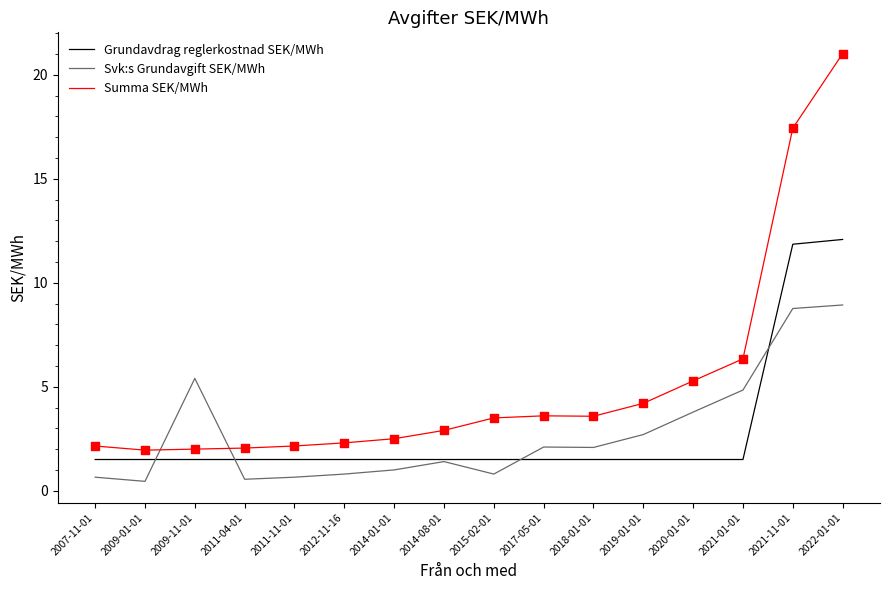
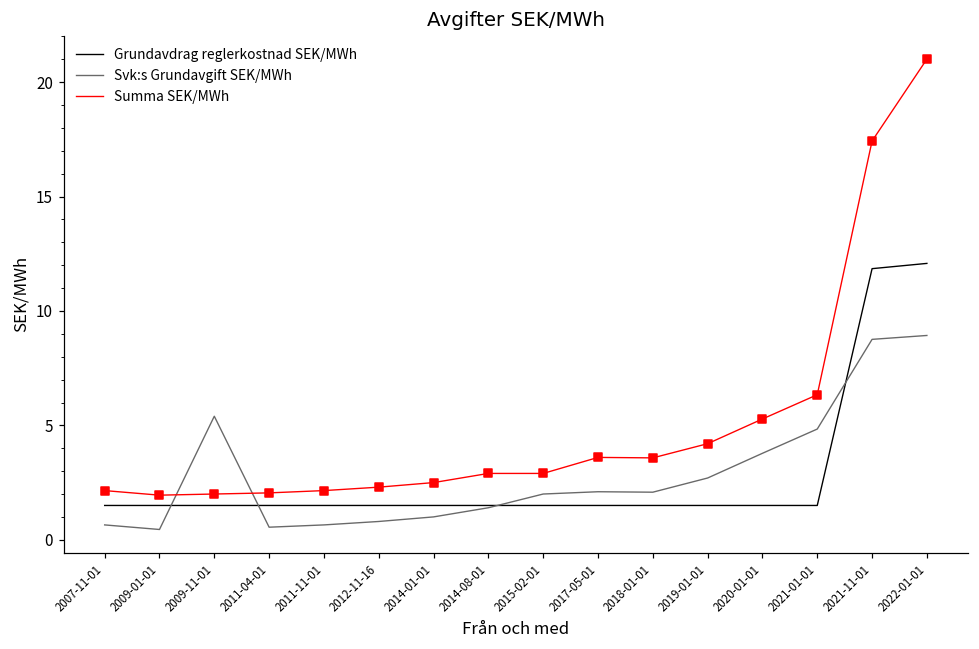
  {
    "Grundavdrag reglerkostnad SEK/MWh": {
      "2007-11-01": 1.5,
      "2009-01-01": 1.5,
      "2009-11-01": 1.5,
      "2011-04-01": 1.5,
      "2011-11-01": 1.5,
      "2012-11-16": 1.5,
      "2014-01-01": 1.5,
      "2015-02-01": 1.5,
      "2017-05-01": 1.5,
      "2018-01-01": 1.5,
      "2019-01-01": 1.5,
      "2020-01-01": 1.5,
      "2021-01-01": 1.5,
      "2021-11-01": 11.9,
      "2022-01-01": 12.1
    },
    "Svk:s Grundavgift SEK/MWh": {
      "2007-11-01": 0.7,
      "2009-01-01": 0.5,
      "2009-11-01": 5.4,
      "2011-04-01": 0.6,
      "2011-11-01": 0.7,
      "2012-11-16": 0.8,
      "2014-01-01": 1.0,
-     "2015-02-01": 0.8,
+     "2015-02-01": 2.0,
      "2017-05-01": 2.1,
      "2018-01-01": 2.1,
      "2019-01-01": 2.7,
      "2020-01-01": 3.8,
      "2021-01-01": 4.8,
      "2021-11-01": 8.8,
      "2022-01-01": 8.9
    },
    "Summa SEK/MWh": {
      "2007-11-01": 2.2,
      "2009-01-01": 2.0,
      "2009-11-01": 2.0,
      "2011-04-01": 2.1,
      "2011-11-01": 2.2,
      "2012-11-16": 2.3,
      "2014-01-01": 2.5,
      "2014-08-01": 2.9,
-     "2015-02-01": 3.5,
+     "2015-02-01": 2.9,
      "2017-05-01": 3.6,
      "2018-01-01": 3.6,
      "2019-01-01": 4.2,
      "2020-01-01": 5.3,
      "2021-01-01": 6.3,
      "2021-11-01": 17.4,
      "2022-01-01": 21.0
    }
  }
